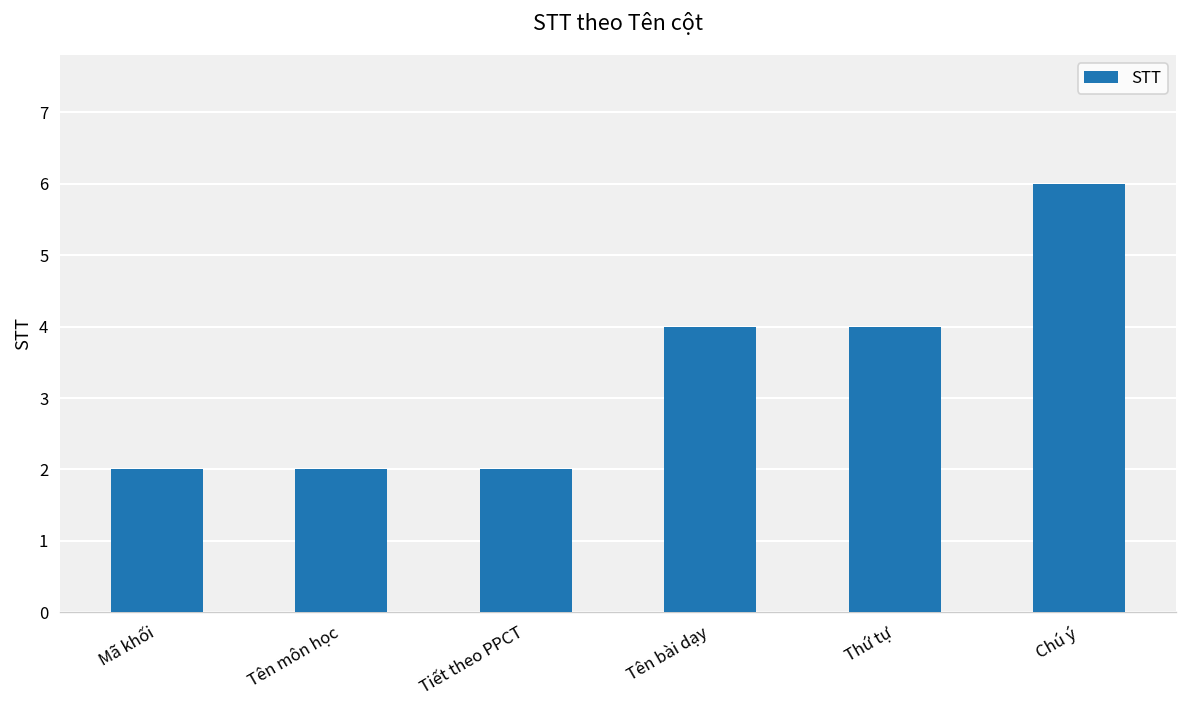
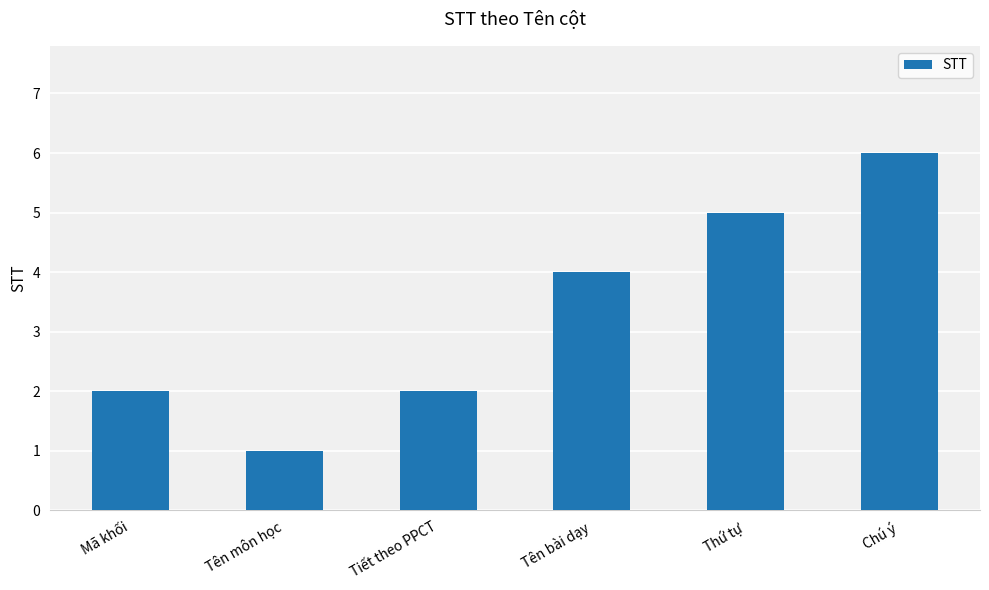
  {
    "Mã khối": 2,
-   "Tên môn học": 2,
+   "Tên môn học": 1,
    "Tiết theo PPCT": 2,
    "Tên bài dạy": 4,
-   "Thứ tự": 4,
+   "Thứ tự": 5,
    "Chú ý": 6
  }
